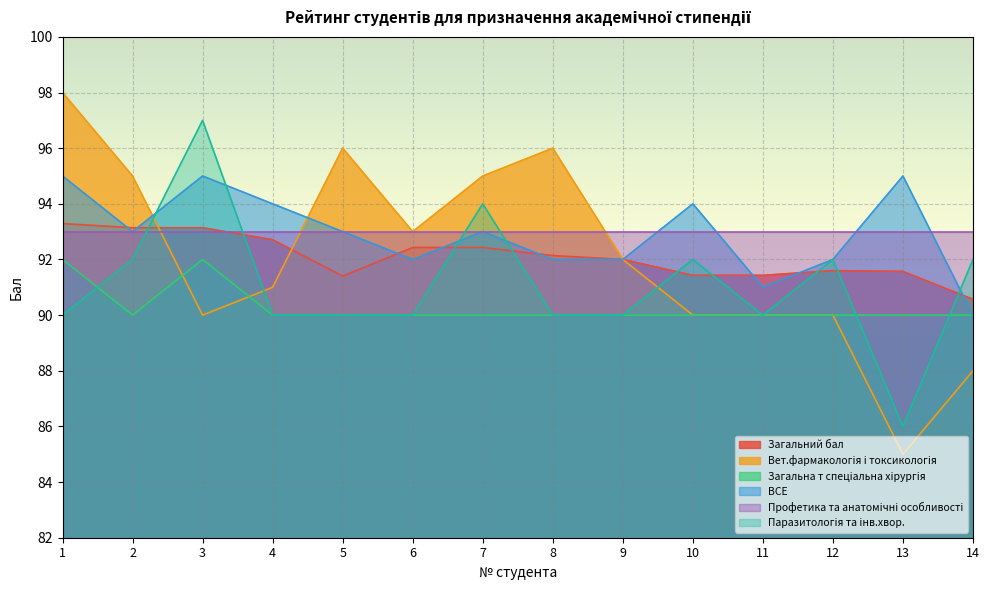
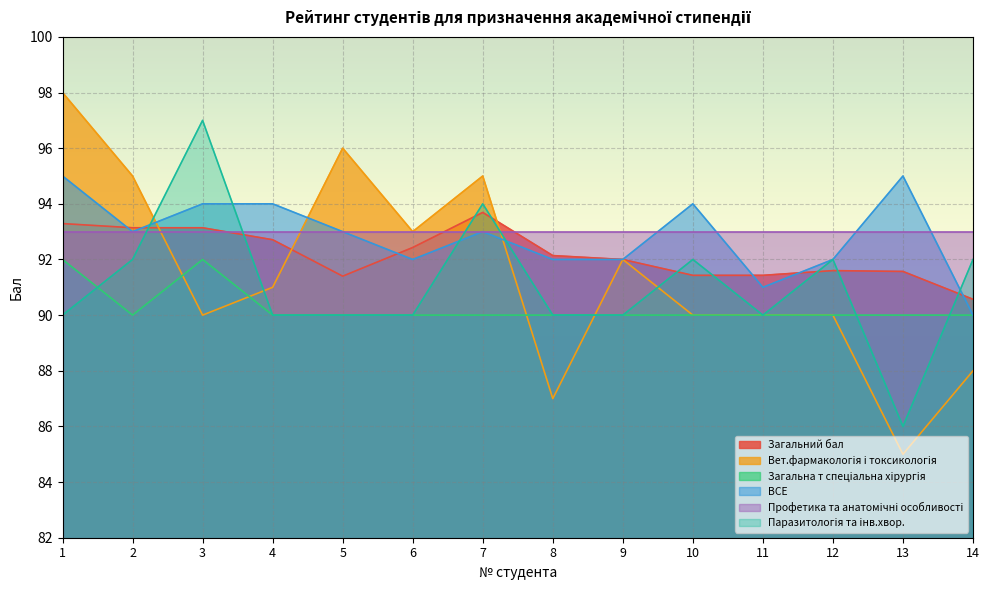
  {
    "Загальний бал": {
      "1": 93.3,
      "2": 93.1,
      "3": 93.1,
      "4": 92.7,
      "5": 91.4,
      "6": 92.4,
-     "7": 92.4,
+     "7": 93.7,
      "8": 92.1,
      "10": 91.4,
      "11": 91.4,
      "12": 91.6,
      "13": 91.6,
      "14": 90.6
    },
    "Вет.фармакологія і токсикологія": {
      "1": 98,
      "2": 95,
      "3": 90,
      "4": 91,
      "5": 96,
      "7": 95,
-     "8": 96,
+     "8": 87,
      "14": 88
    },
    "ВСЕ": {
      "1": 95,
-     "3": 95,
+     "3": 94,
      "4": 94,
      "6": 92,
      "8": 92,
      "10": 94,
      "11": 91,
      "13": 95
    },
    "Профетика та анатомічні особливості": {
      "1": 93.0,
      "3": 93.0,
      "4": 93.0,
      "8": 93.0,
      "9": 93.0,
      "10": 93.0,
      "11": 93.0,
      "12": 93.0,
      "13": 93.0,
      "14": 93.0
    }
  }
